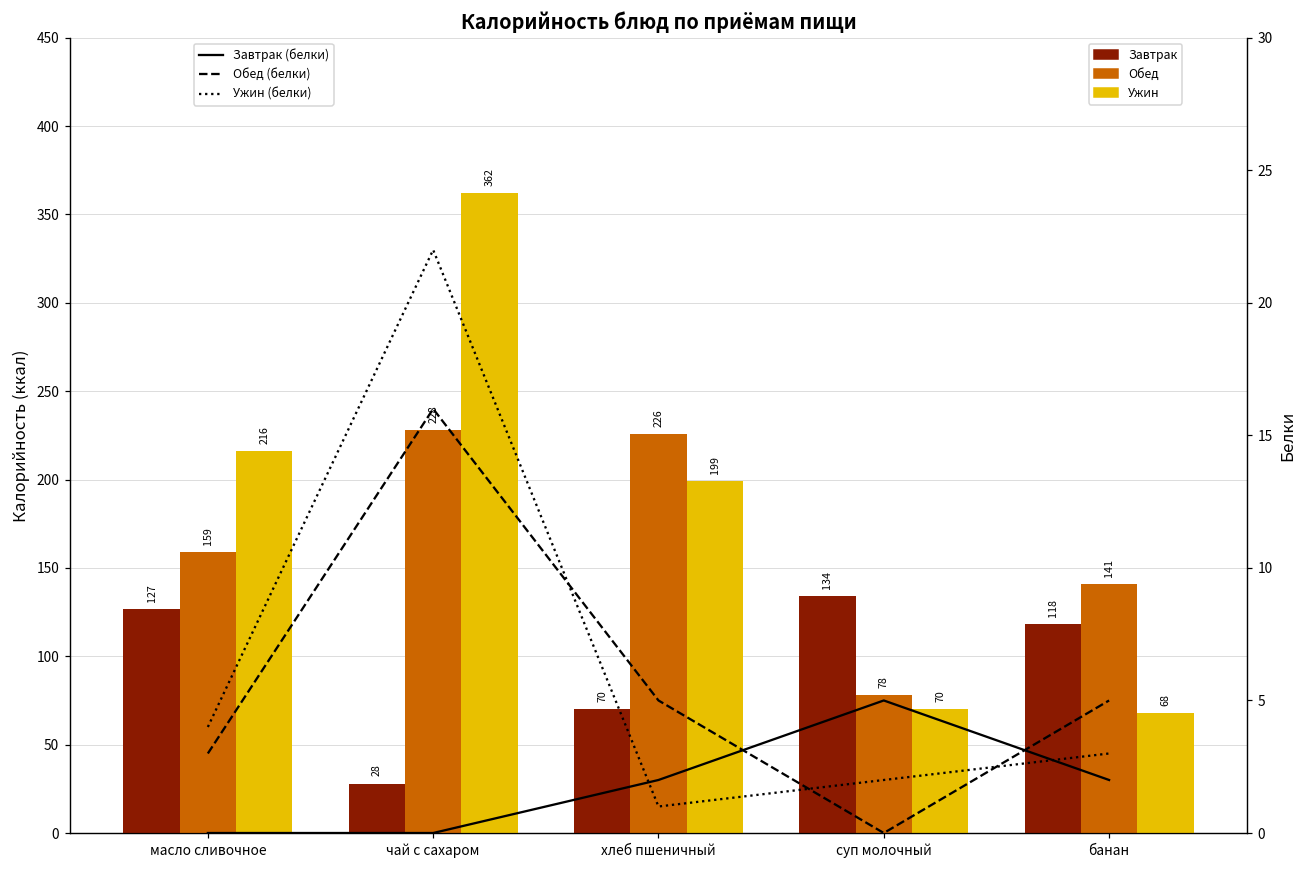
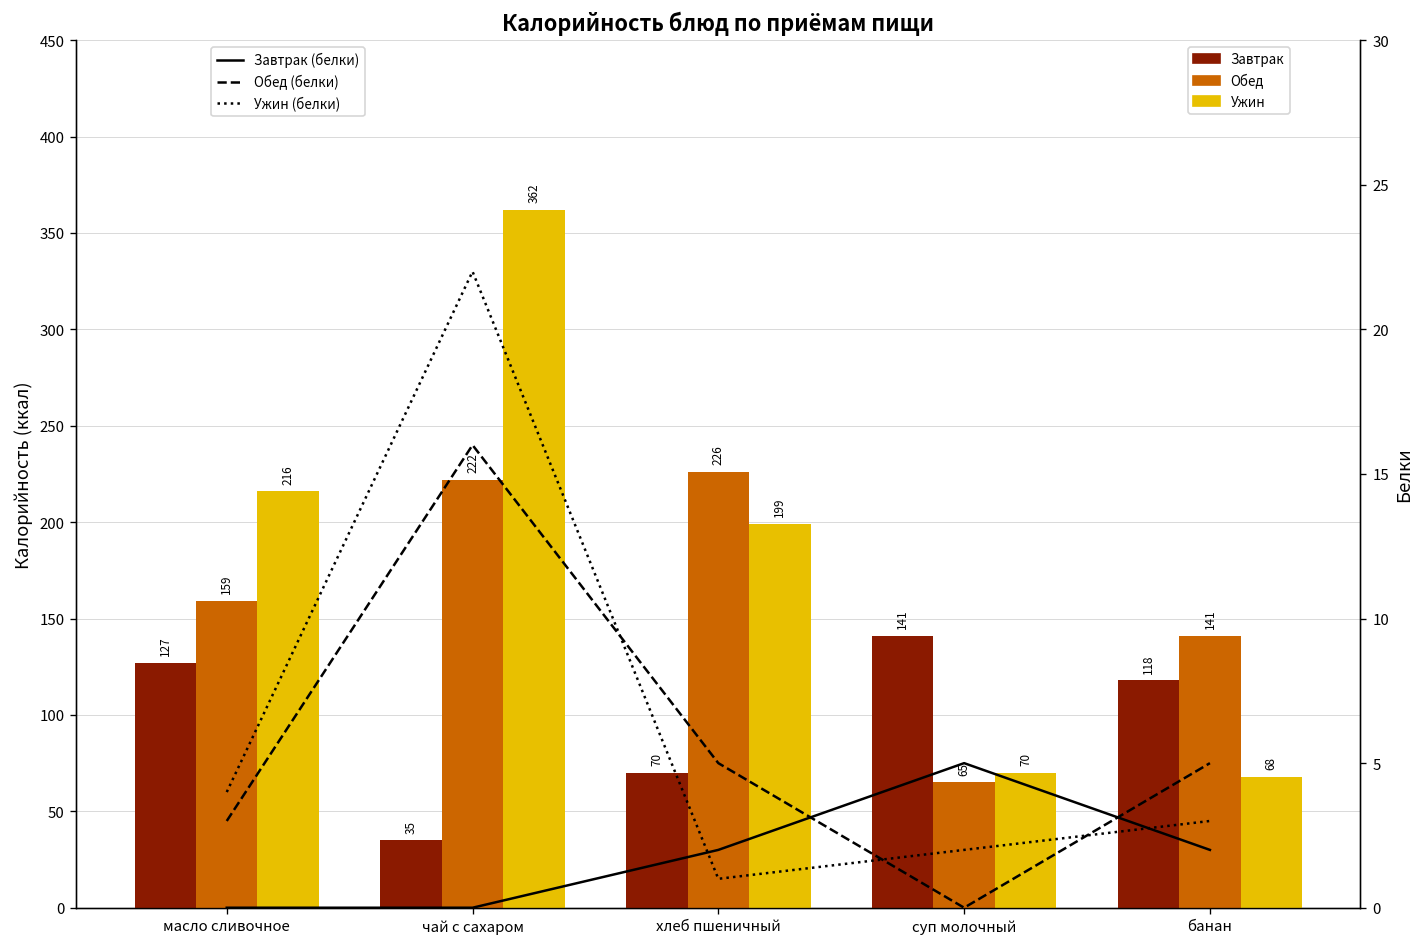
  {
    "Завтрак": {
      "масло сливочное": 127,
-     "чай с сахаром": 28,
+     "чай с сахаром": 35,
      "хлеб пшеничный": 70,
-     "суп молочный": 134,
+     "суп молочный": 141,
      "банан": 118
    },
    "Обед": {
      "масло сливочное": 159,
-     "чай с сахаром": 228,
+     "чай с сахаром": 222,
      "хлеб пшеничный": 226,
-     "суп молочный": 78,
+     "суп молочный": 65,
      "банан": 141
    },
    "Ужин": {
      "масло сливочное": 216,
      "чай с сахаром": 362,
      "хлеб пшеничный": 199,
      "суп молочный": 70,
      "банан": 68
    }
  }
